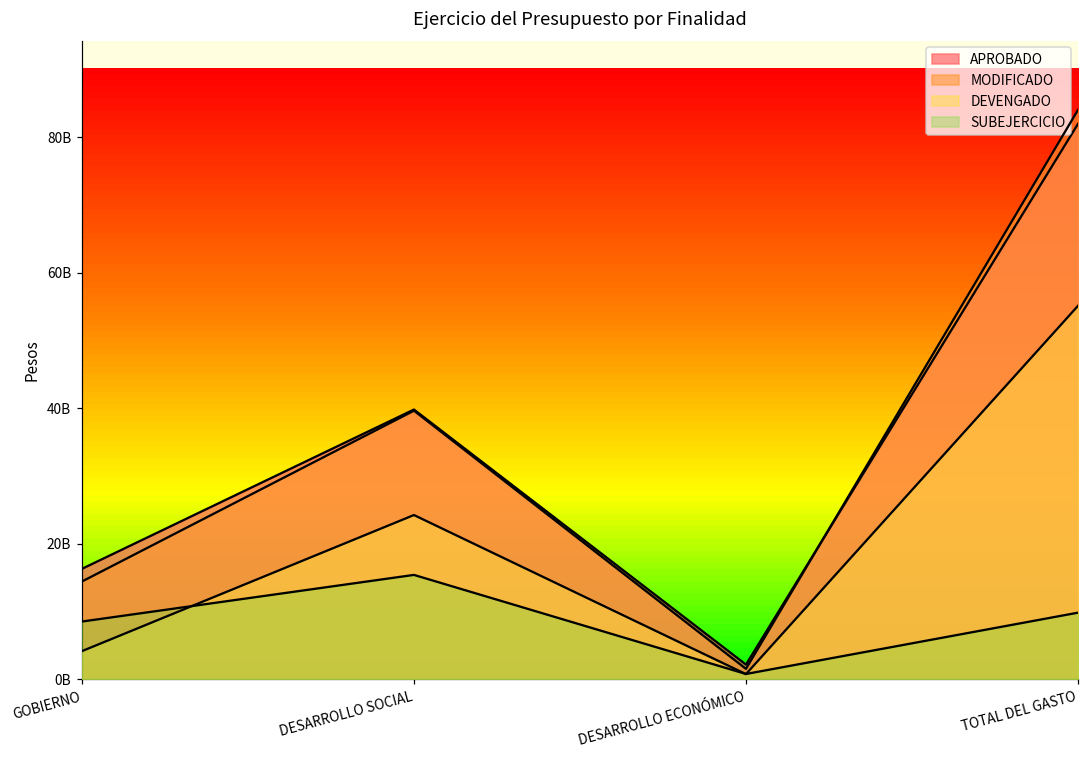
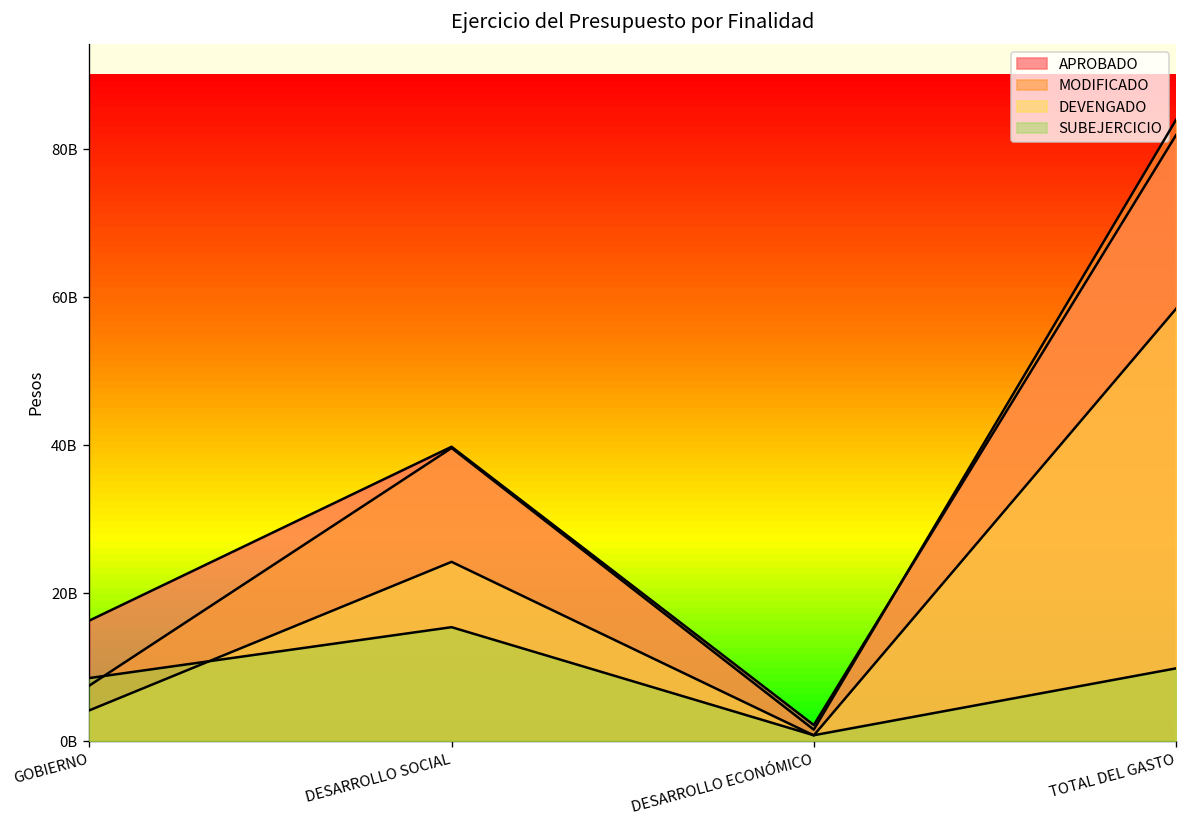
  {
    "APROBADO": {
      "GOBIERNO": 16000000000,
      "DESARROLLO ECONÓMICO": 2000000000,
      "TOTAL DEL GASTO": 82000000000
    },
    "MODIFICADO": {
-     "GOBIERNO": 14000000000,
+     "GOBIERNO": 7000000000,
      "DESARROLLO ECONÓMICO": 2000000000,
      "TOTAL DEL GASTO": 84000000000
    },
    "DEVENGADO": {
      "GOBIERNO": 4000000000,
      "DESARROLLO SOCIAL": 24000000000,
-     "TOTAL DEL GASTO": 55000000000
+     "TOTAL DEL GASTO": 58000000000
    },
    "SUBEJERCICIO": {
      "GOBIERNO": 9000000000,
      "DESARROLLO SOCIAL": 15000000000,
      "TOTAL DEL GASTO": 10000000000
    }
  }
